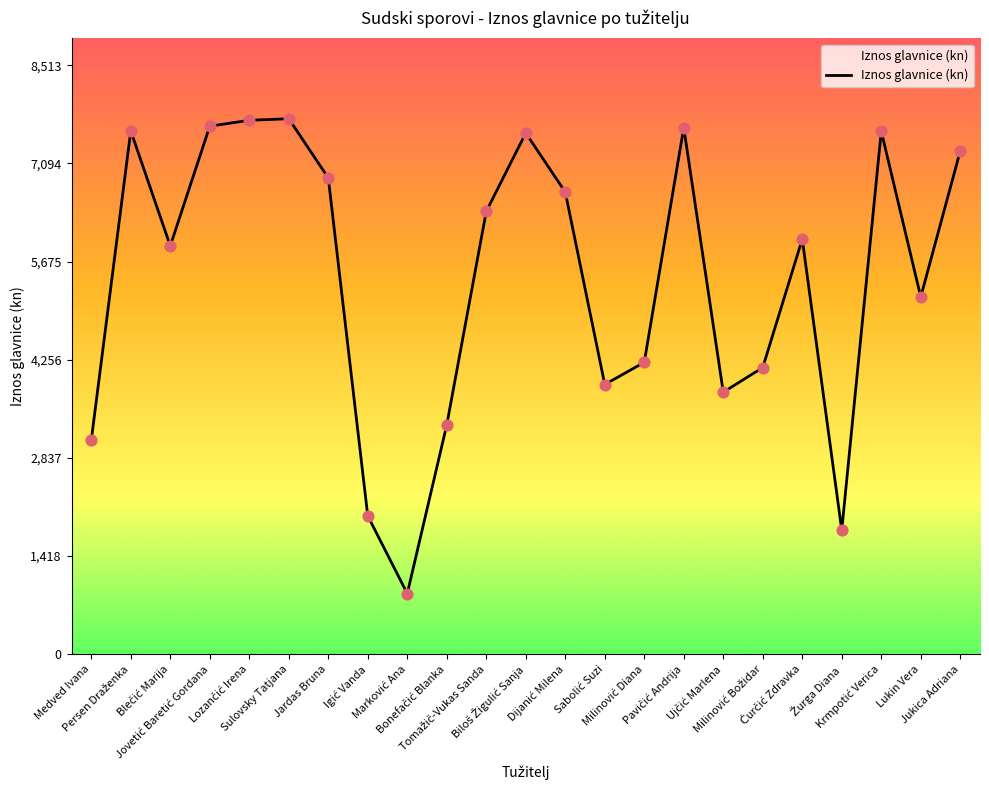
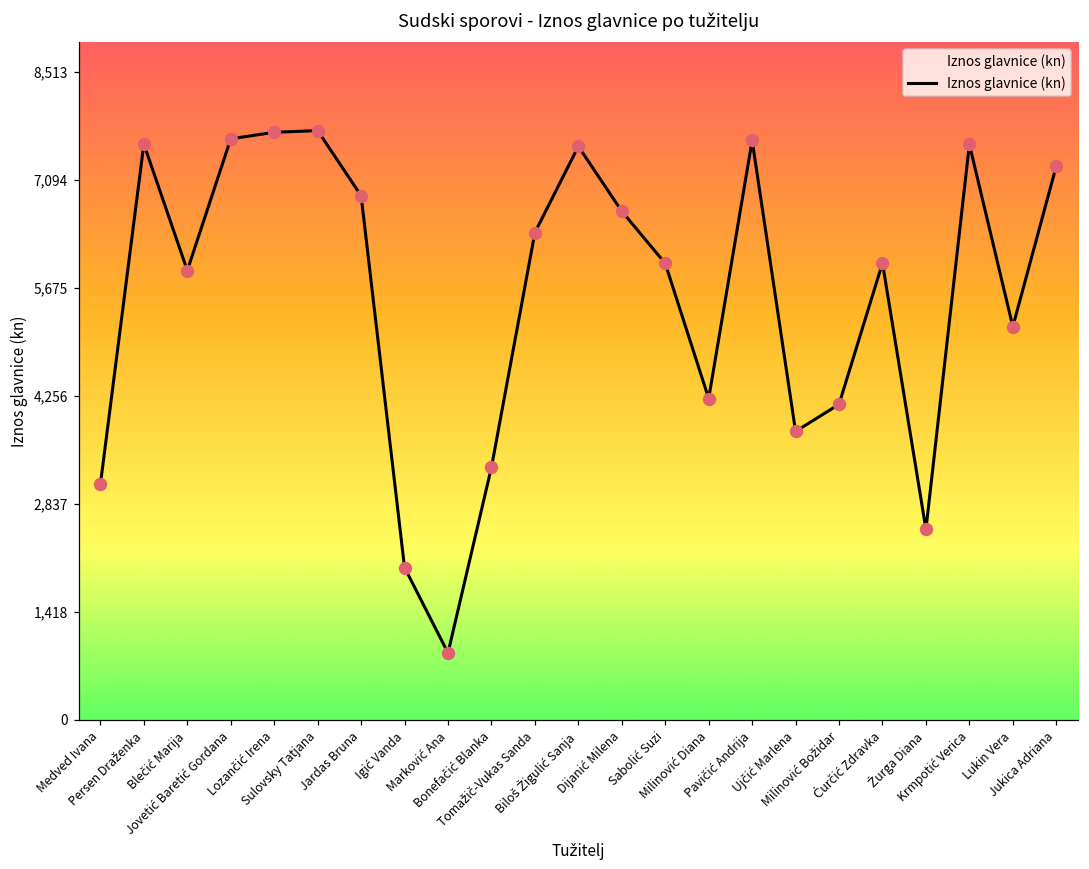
  {
    "Medved Ivana": "3,100",
    "Persen Draženka": "7,600",
    "Blečić Marija": "5,900",
    "Jovetić Baretić Gordana": "7,600",
    "Lozančić Irena": "7,700",
    "Sulovsky Tatjana": "7,700",
    "Jardas Bruna": "6,900",
    "Igić Vanda": "2,000",
    "Marković Ana": "900",
    "Bonefačić Blanka": "3,300",
    "Tomažič-Vukas Sanda": "6,400",
    "Biloš Žigulić Sanja": "7,500",
    "Dijanić Milena": "6,700",
-   "Sabolić Suzi": "3,900",
+   "Sabolić Suzi": "6,000",
    "Milinović Diana": "4,200",
    "Pavičić Andrija": "7,600",
    "Ujčić Marlena": "3,800",
    "Milinović Božidar": "4,100",
    "Ćurčić Zdravka": "6,000",
-   "Žurga Diana": "1,800",
+   "Žurga Diana": "2,500",
    "Krmpotić Verica": "7,600",
    "Lukin Vera": "5,200",
    "Jukica Adriana": "7,300"
  }
